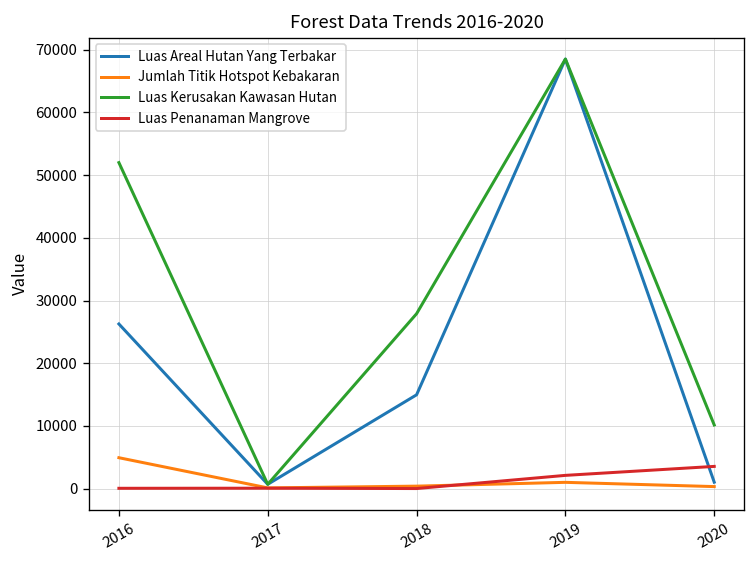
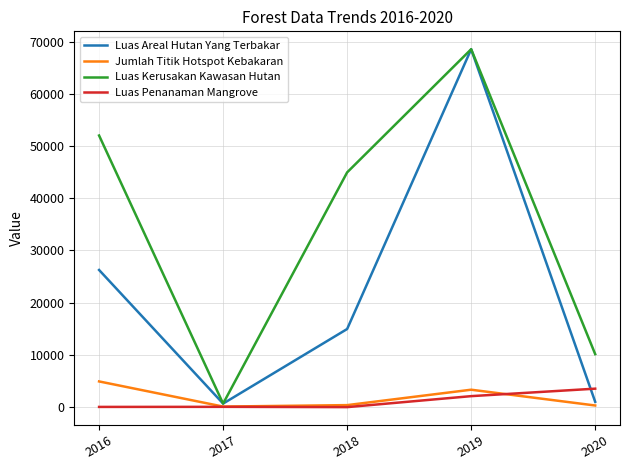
  {
    "Luas Areal Hutan Yang Terbakar": {
      "2016": 26000,
      "2018": 15000,
      "2020": 1000
    },
    "Jumlah Titik Hotspot Kebakaran": {
      "2016": 5000,
-     "2019": 1000,
+     "2019": 3000,
      "2020": 0
    },
    "Luas Kerusakan Kawasan Hutan": {
      "2016": 52000,
-     "2018": 28000,
+     "2018": 45000,
      "2020": 10000
    },
    "Luas Penanaman Mangrove": {
      "2016": 0,
      "2019": 2000,
      "2020": 4000
    }
  }
